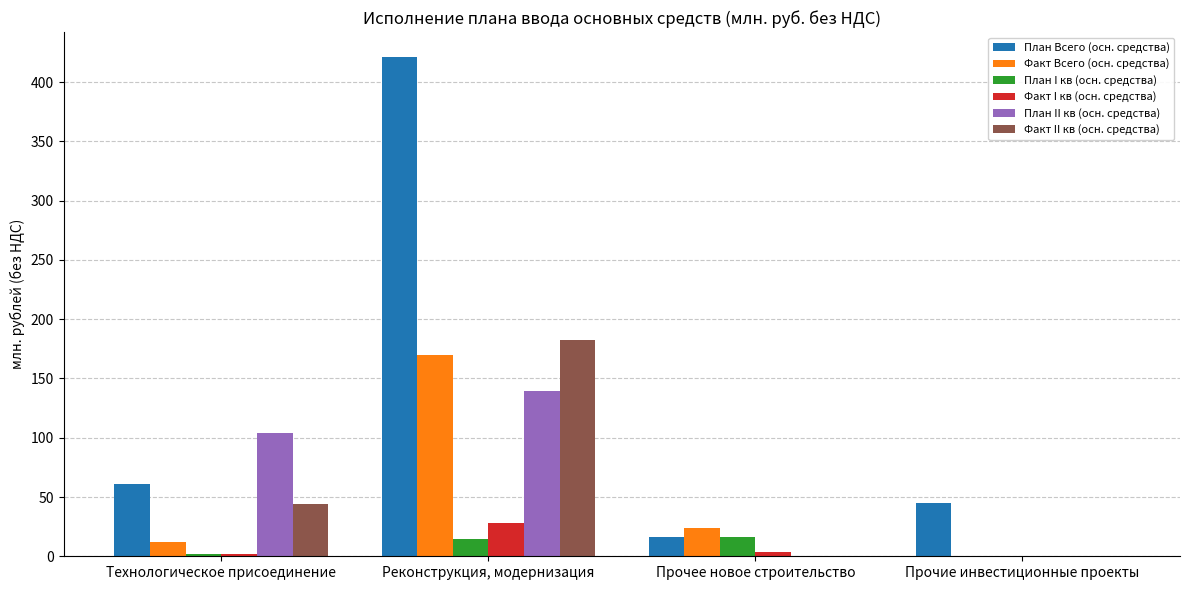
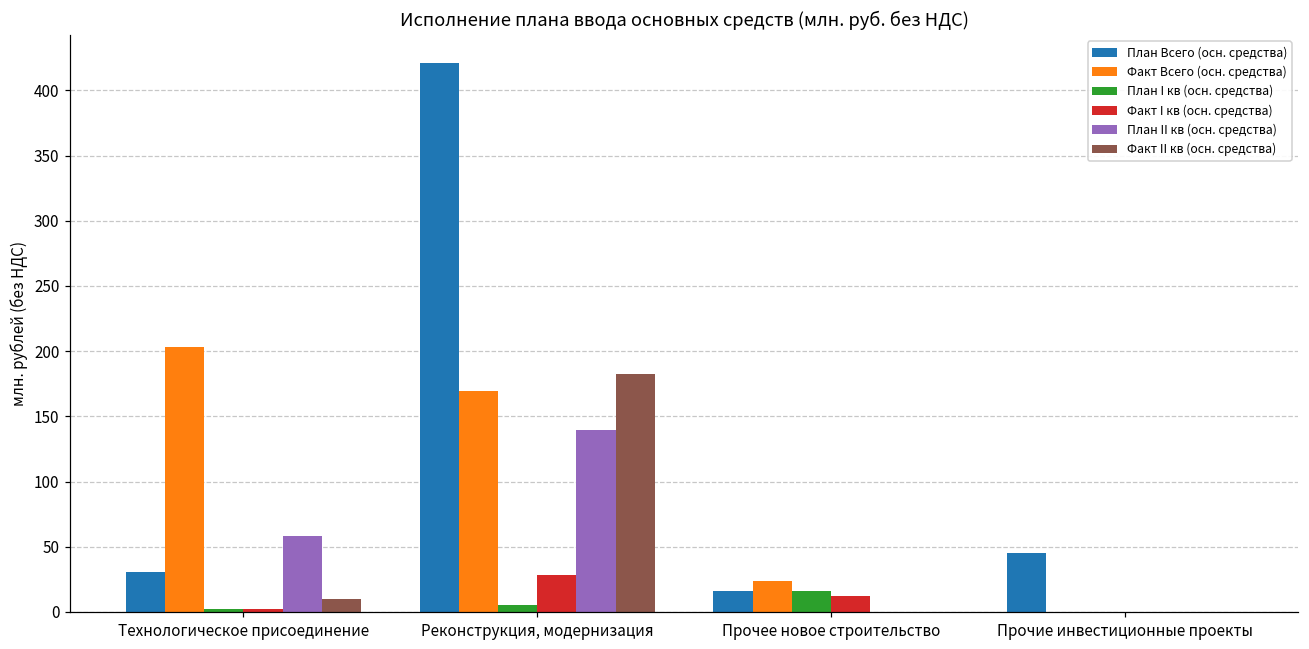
  {
    "План Всего (осн. средства)": {
-     "Технологическое присоединение": 61,
+     "Технологическое присоединение": 31,
      "Реконструкция, модернизация": 421,
      "Прочее новое строительство": 16,
      "Прочие инвестиционные проекты": 45
    },
    "Факт Всего (осн. средства)": {
-     "Технологическое присоединение": 12,
+     "Технологическое присоединение": 203,
      "Реконструкция, модернизация": 170,
      "Прочее новое строительство": 24
    },
    "План I кв (осн. средства)": {
      "Технологическое присоединение": 2,
-     "Реконструкция, модернизация": 14,
+     "Реконструкция, модернизация": 5,
      "Прочее новое строительство": 16,
      "Прочие инвестиционные проекты": 0
    },
    "Факт I кв (осн. средства)": {
      "Технологическое присоединение": 2,
      "Реконструкция, модернизация": 28,
-     "Прочее новое строительство": 4,
+     "Прочее новое строительство": 12,
      "Прочие инвестиционные проекты": 0
    },
    "План II кв (осн. средства)": {
-     "Технологическое присоединение": 104,
+     "Технологическое присоединение": 58,
      "Реконструкция, модернизация": 139,
      "Прочее новое строительство": 0,
      "Прочие инвестиционные проекты": 0
    },
    "Факт II кв (осн. средства)": {
-     "Технологическое присоединение": 44,
+     "Технологическое присоединение": 10,
      "Реконструкция, модернизация": 182,
      "Прочее новое строительство": 0,
      "Прочие инвестиционные проекты": 0
    }
  }
